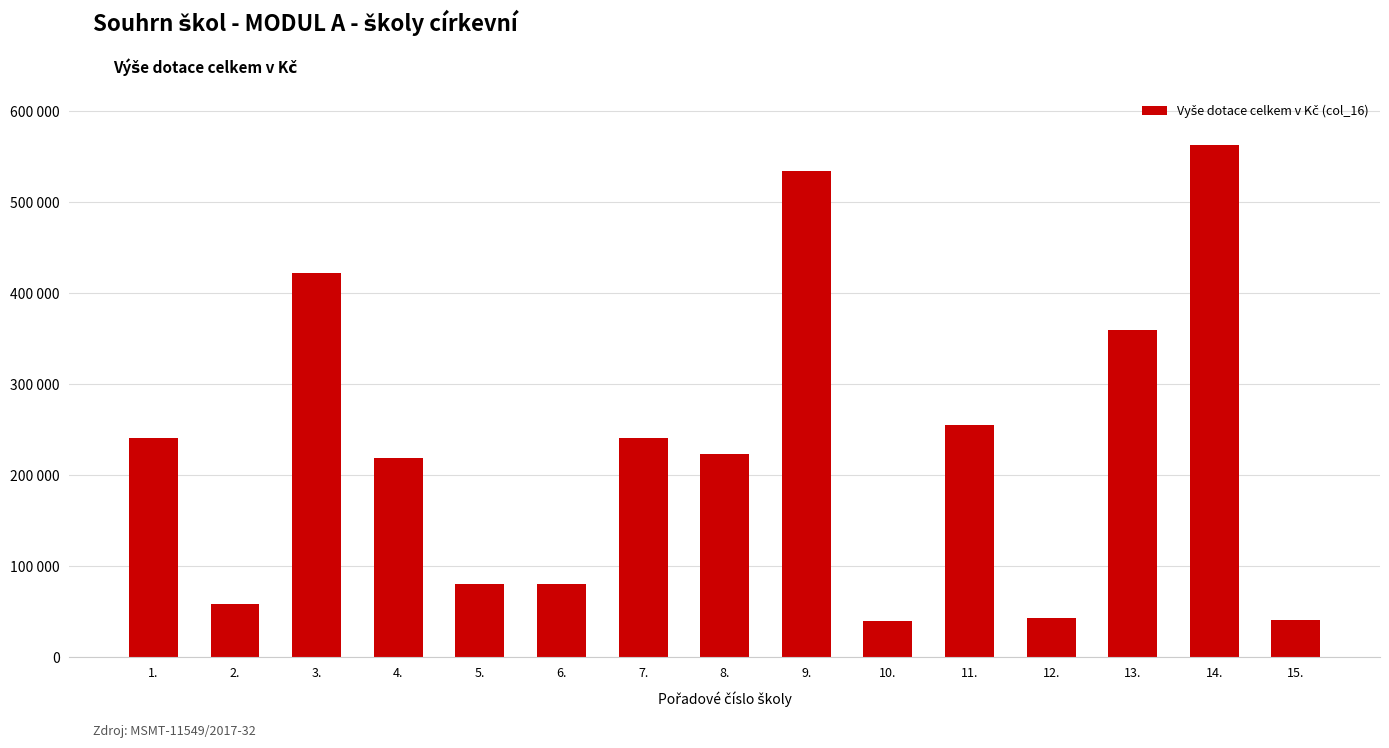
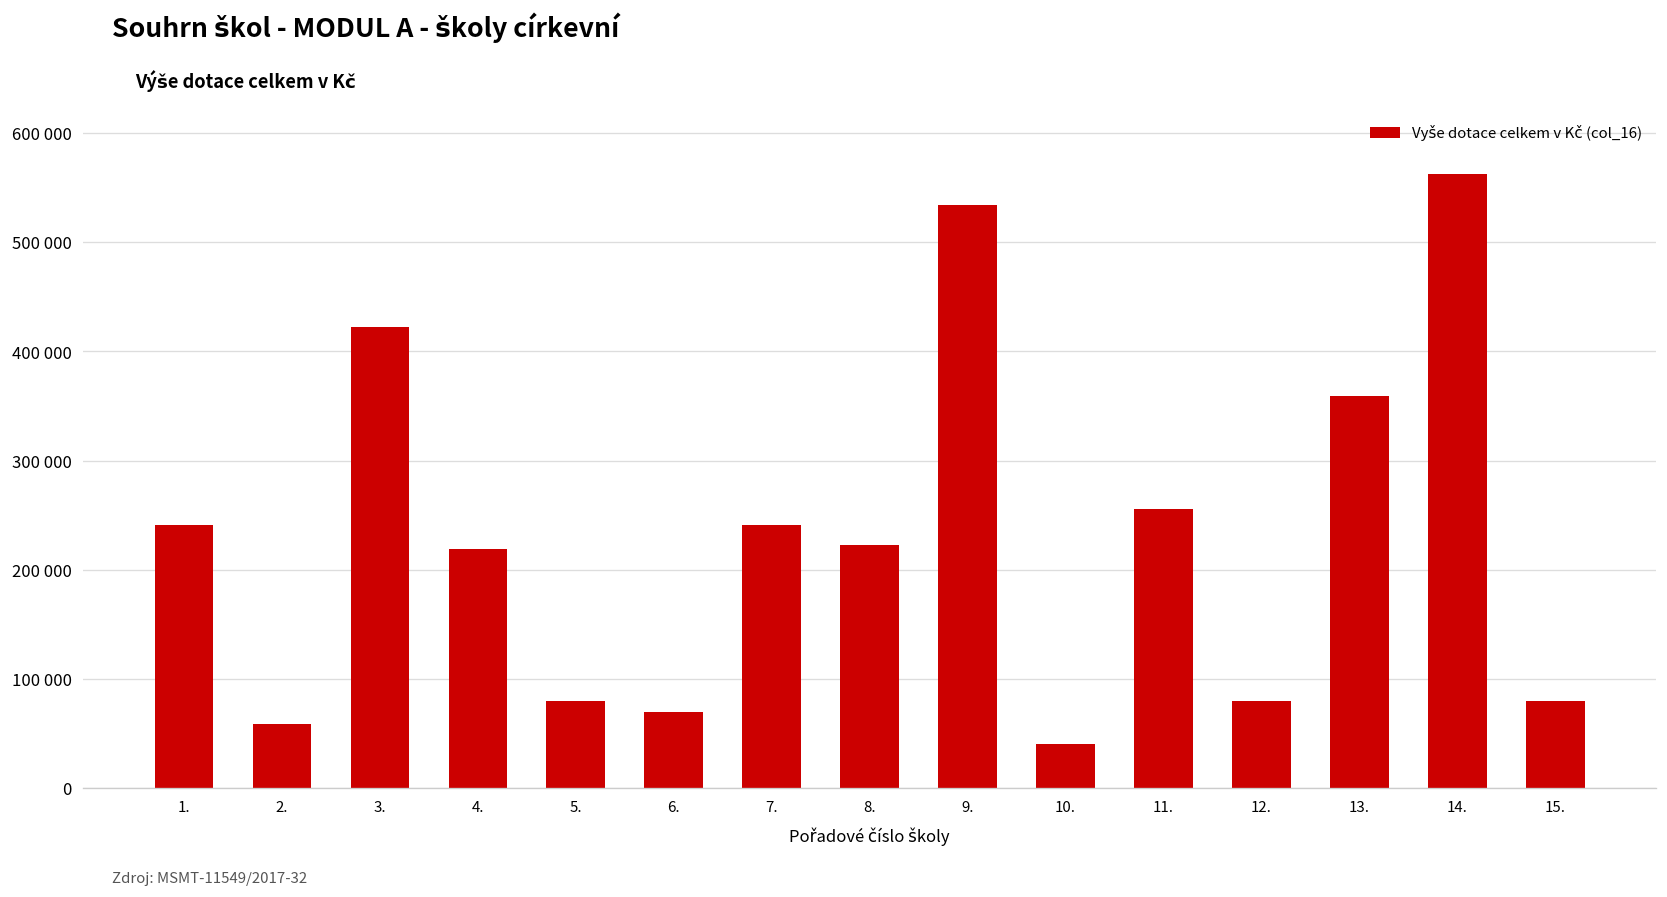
  {
    "1.": 240000,
    "2.": 60000,
    "3.": 420000,
    "4.": 220000,
    "5.": 80000,
-   "6.": 80000,
+   "6.": 70000,
    "7.": 240000,
    "8.": 220000,
    "9.": 530000,
    "10.": 40000,
    "11.": 260000,
-   "12.": 40000,
+   "12.": 80000,
    "13.": 360000,
    "14.": 560000,
-   "15.": 40000
+   "15.": 80000
  }
